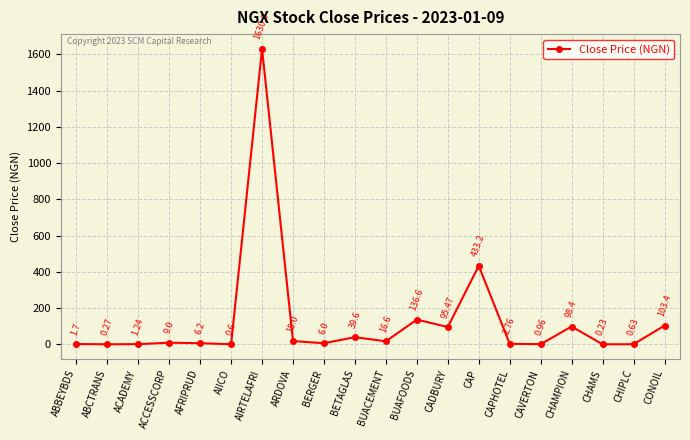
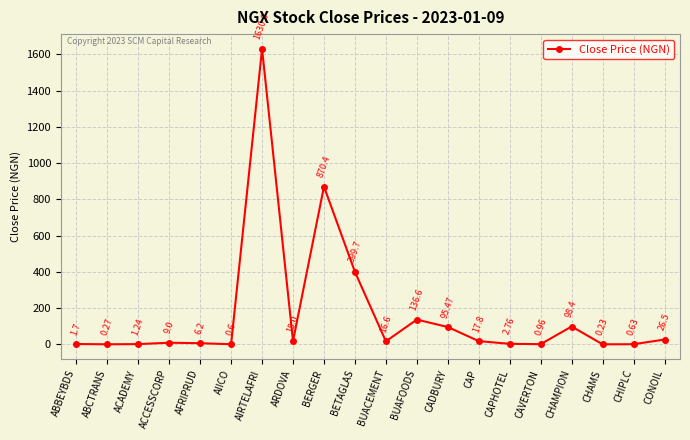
  {
    "ABBEYBDS": 1.7,
    "ABCTRANS": 0.27,
    "ACADEMY": 1.24,
    "ACCESSCORP": 9.0,
    "AFRIPRUD": 6.2,
    "AIICO": 0.6,
    "AIRTELAFRI": 1630.0,
    "ARDOVA": 18.0,
-   "BERGER": 6.0,
-   "BETAGLAS": 39.6,
+   "BERGER": 870.4,
+   "BETAGLAS": 399.7,
    "BUACEMENT": 16.6,
    "BUAFOODS": 136.6,
    "CADBURY": 95.47,
-   "CAP": 433.2,
+   "CAP": 17.8,
    "CAPHOTEL": 2.76,
    "CAVERTON": 0.96,
    "CHAMPION": 98.4,
    "CHAMS": 0.23,
    "CHIPLC": 0.63,
-   "CONOIL": 103.4
+   "CONOIL": 26.5
  }
